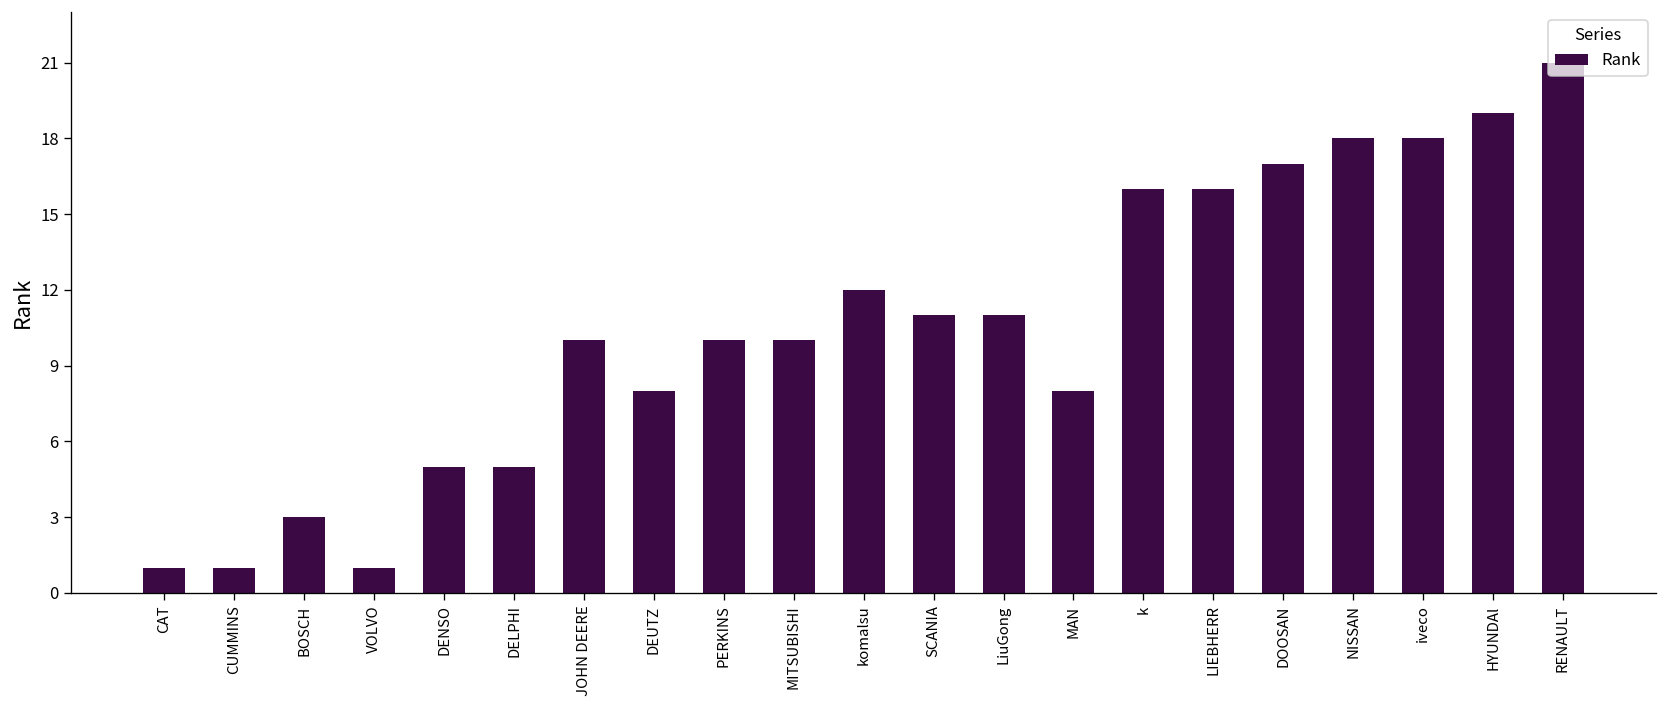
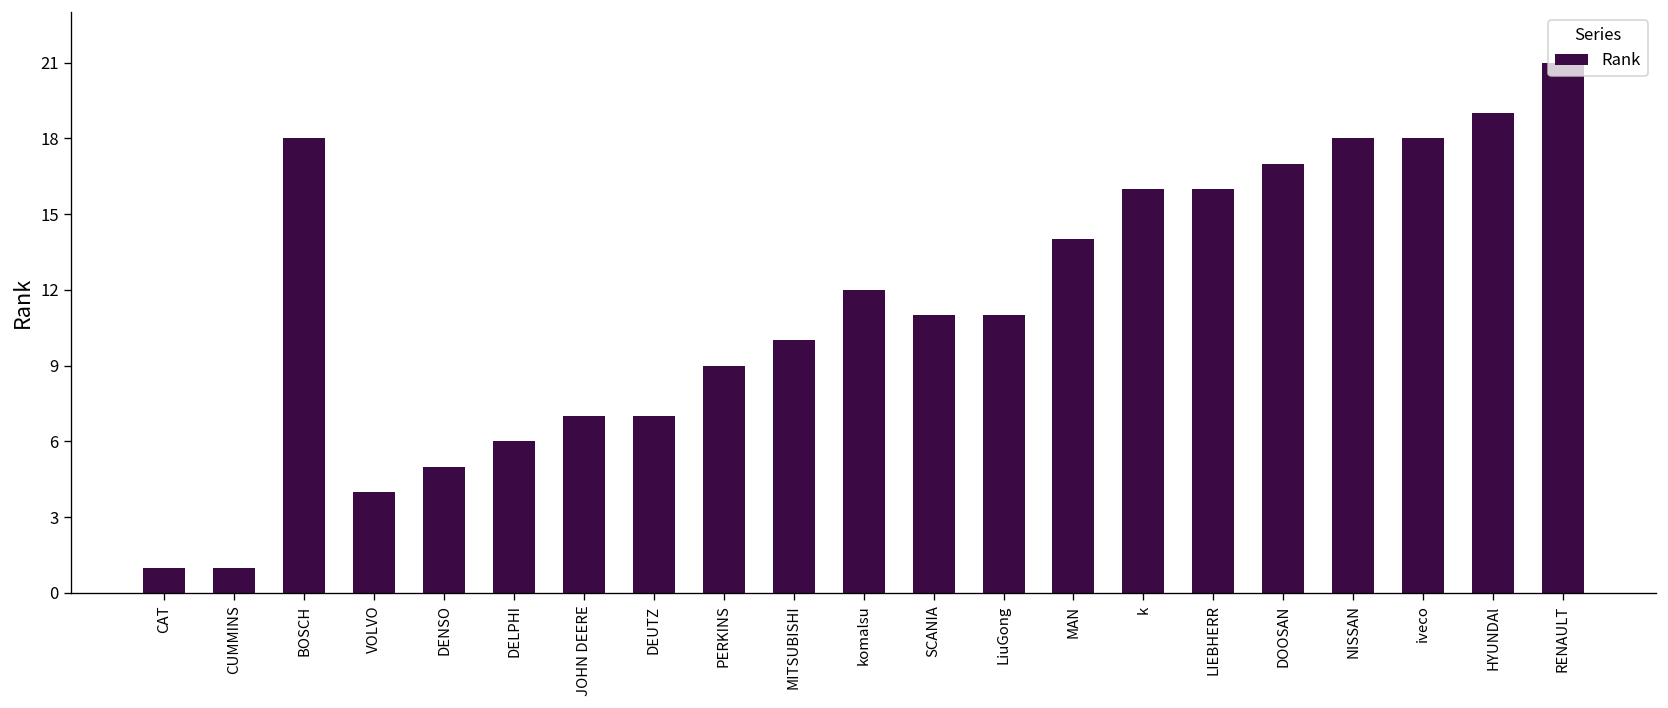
  {
    "CAT": 1,
    "CUMMINS": 1,
-   "BOSCH": 3,
-   "VOLVO": 1,
+   "BOSCH": 18,
+   "VOLVO": 4,
    "DENSO": 5,
-   "DELPHI": 5,
-   "JOHN DEERE": 10,
-   "DEUTZ": 8,
-   "PERKINS": 10,
+   "DELPHI": 6,
+   "JOHN DEERE": 7,
+   "DEUTZ": 7,
+   "PERKINS": 9,
    "MITSUBISHI": 10,
    "komalsu": 12,
    "SCANIA": 11,
    "LiuGong": 11,
-   "MAN": 8,
+   "MAN": 14,
    "k": 16,
    "LIEBHERR": 16,
    "DOOSAN": 17,
    "NISSAN": 18,
    "iveco": 18,
    "HYUNDAl": 19
  }
